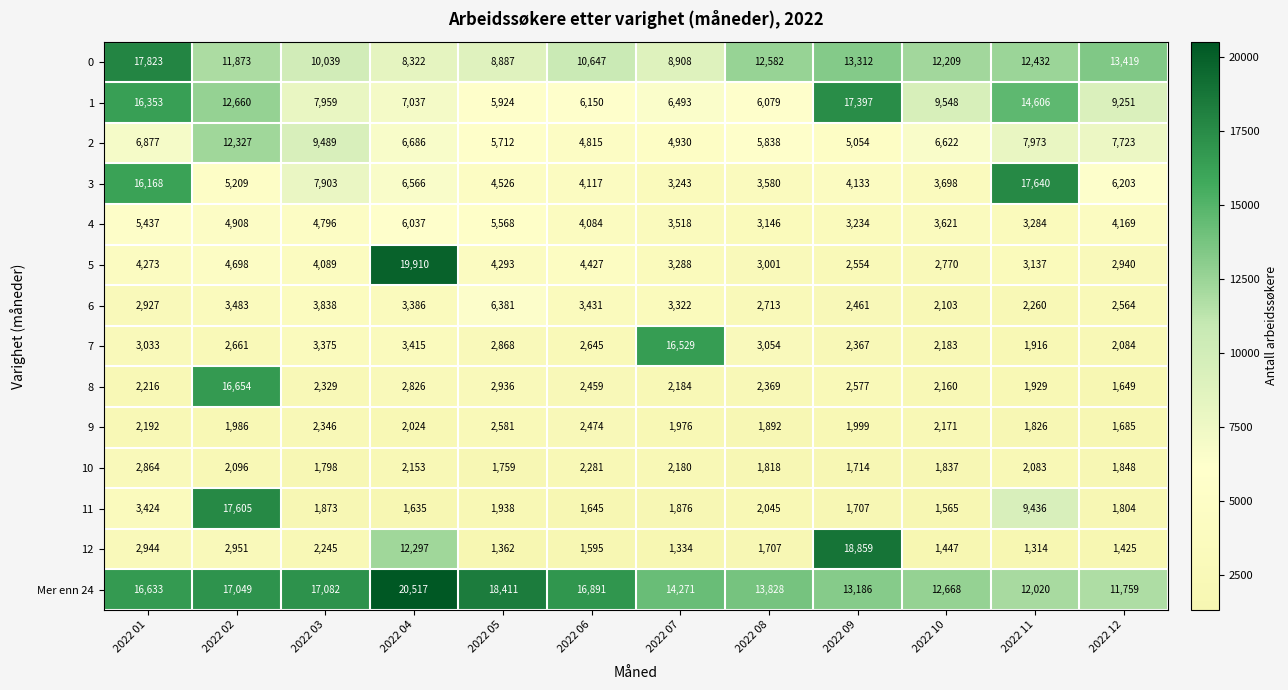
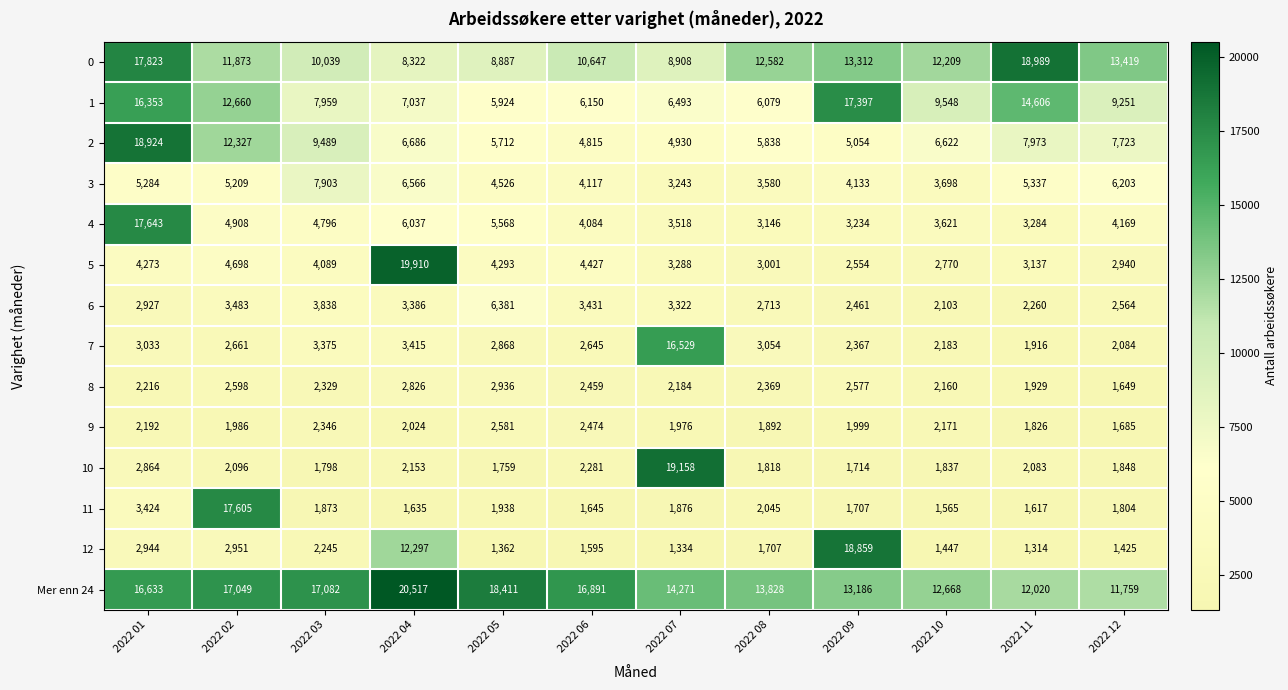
  {
    "0": {
      "2022 01": "17,823",
      "2022 02": "11,873",
      "2022 03": "10,039",
      "2022 04": "8,322",
      "2022 05": "8,887",
      "2022 06": "10,647",
      "2022 07": "8,908",
      "2022 08": "12,582",
      "2022 09": "13,312",
      "2022 10": "12,209",
-     "2022 11": "12,432",
+     "2022 11": "18,989",
      "2022 12": "13,419"
    },
    "1": {
      "2022 01": "16,353",
      "2022 02": "12,660",
      "2022 03": "7,959",
      "2022 04": "7,037",
      "2022 05": "5,924",
      "2022 06": "6,150",
      "2022 07": "6,493",
      "2022 08": "6,079",
      "2022 09": "17,397",
      "2022 10": "9,548",
      "2022 11": "14,606",
      "2022 12": "9,251"
    },
    "2": {
-     "2022 01": "6,877",
+     "2022 01": "18,924",
      "2022 02": "12,327",
      "2022 03": "9,489",
      "2022 04": "6,686",
      "2022 05": "5,712",
      "2022 06": "4,815",
      "2022 07": "4,930",
      "2022 08": "5,838",
      "2022 09": "5,054",
      "2022 10": "6,622",
      "2022 11": "7,973",
      "2022 12": "7,723"
    },
    "3": {
-     "2022 01": "16,168",
+     "2022 01": "5,284",
      "2022 02": "5,209",
      "2022 03": "7,903",
      "2022 04": "6,566",
      "2022 05": "4,526",
      "2022 06": "4,117",
      "2022 07": "3,243",
      "2022 08": "3,580",
      "2022 09": "4,133",
      "2022 10": "3,698",
-     "2022 11": "17,640",
+     "2022 11": "5,337",
      "2022 12": "6,203"
    },
    "4": {
-     "2022 01": "5,437",
+     "2022 01": "17,643",
      "2022 02": "4,908",
      "2022 03": "4,796",
      "2022 04": "6,037",
      "2022 05": "5,568",
      "2022 06": "4,084",
      "2022 07": "3,518",
      "2022 08": "3,146",
      "2022 09": "3,234",
      "2022 10": "3,621",
      "2022 11": "3,284",
      "2022 12": "4,169"
    },
    "5": {
      "2022 01": "4,273",
      "2022 02": "4,698",
      "2022 03": "4,089",
      "2022 04": "19,910",
      "2022 05": "4,293",
      "2022 06": "4,427",
      "2022 07": "3,288",
      "2022 08": "3,001",
      "2022 09": "2,554",
      "2022 10": "2,770",
      "2022 11": "3,137",
      "2022 12": "2,940"
    },
    "6": {
      "2022 01": "2,927",
      "2022 02": "3,483",
      "2022 03": "3,838",
      "2022 04": "3,386",
      "2022 05": "6,381",
      "2022 06": "3,431",
      "2022 07": "3,322",
      "2022 08": "2,713",
      "2022 09": "2,461",
      "2022 10": "2,103",
      "2022 11": "2,260",
      "2022 12": "2,564"
    },
    "7": {
      "2022 01": "3,033",
      "2022 02": "2,661",
      "2022 03": "3,375",
      "2022 04": "3,415",
      "2022 05": "2,868",
      "2022 06": "2,645",
      "2022 07": "16,529",
      "2022 08": "3,054",
      "2022 09": "2,367",
      "2022 10": "2,183",
      "2022 11": "1,916",
      "2022 12": "2,084"
    },
    "8": {
      "2022 01": "2,216",
-     "2022 02": "16,654",
+     "2022 02": "2,598",
      "2022 03": "2,329",
      "2022 04": "2,826",
      "2022 05": "2,936",
      "2022 06": "2,459",
      "2022 07": "2,184",
      "2022 08": "2,369",
      "2022 09": "2,577",
      "2022 10": "2,160",
      "2022 11": "1,929",
      "2022 12": "1,649"
    },
    "9": {
      "2022 01": "2,192",
      "2022 02": "1,986",
      "2022 03": "2,346",
      "2022 04": "2,024",
      "2022 05": "2,581",
      "2022 06": "2,474",
      "2022 07": "1,976",
      "2022 08": "1,892",
      "2022 09": "1,999",
      "2022 10": "2,171",
      "2022 11": "1,826",
      "2022 12": "1,685"
    },
    "10": {
      "2022 01": "2,864",
      "2022 02": "2,096",
      "2022 03": "1,798",
      "2022 04": "2,153",
      "2022 05": "1,759",
      "2022 06": "2,281",
-     "2022 07": "2,180",
+     "2022 07": "19,158",
      "2022 08": "1,818",
      "2022 09": "1,714",
      "2022 10": "1,837",
      "2022 11": "2,083",
      "2022 12": "1,848"
    },
    "11": {
      "2022 01": "3,424",
      "2022 02": "17,605",
      "2022 03": "1,873",
      "2022 04": "1,635",
      "2022 05": "1,938",
      "2022 06": "1,645",
      "2022 07": "1,876",
      "2022 08": "2,045",
      "2022 09": "1,707",
      "2022 10": "1,565",
-     "2022 11": "9,436",
+     "2022 11": "1,617",
      "2022 12": "1,804"
    },
    "12": {
      "2022 01": "2,944",
      "2022 02": "2,951",
      "2022 03": "2,245",
      "2022 04": "12,297",
      "2022 05": "1,362",
      "2022 06": "1,595",
      "2022 07": "1,334",
      "2022 08": "1,707",
      "2022 09": "18,859",
      "2022 10": "1,447",
      "2022 11": "1,314",
      "2022 12": "1,425"
    },
    "Mer enn 24": {
      "2022 01": "16,633",
      "2022 02": "17,049",
      "2022 03": "17,082",
      "2022 04": "20,517",
      "2022 05": "18,411",
      "2022 06": "16,891",
      "2022 07": "14,271",
      "2022 08": "13,828",
      "2022 09": "13,186",
      "2022 10": "12,668",
      "2022 11": "12,020",
      "2022 12": "11,759"
    }
  }
